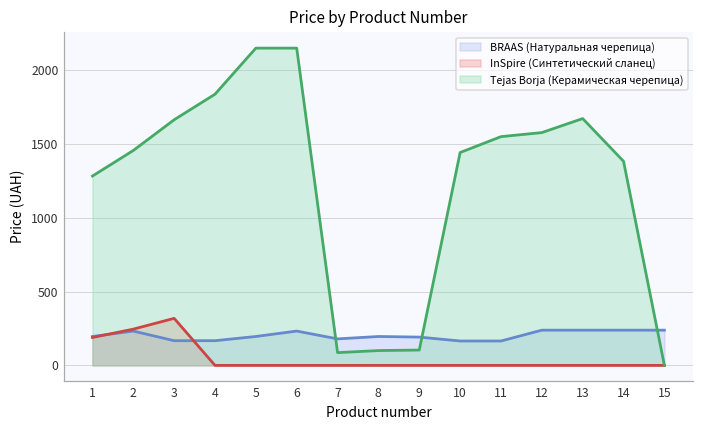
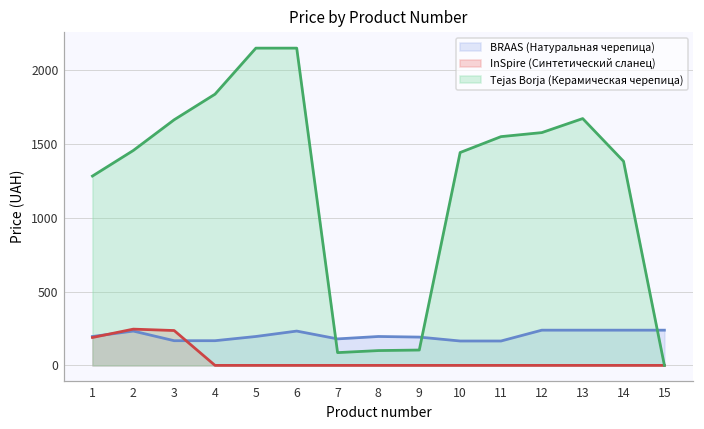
  {
    "InSpire (Синтетический сланец)": {
-     "3": 320,
+     "3": 240,
      "4": 0,
      "5": 0,
      "6": 0,
      "7": 0,
      "8": 0,
      "9": 0,
      "10": 0,
      "11": 0,
      "12": 0,
      "13": 0,
      "14": 0
    }
  }
